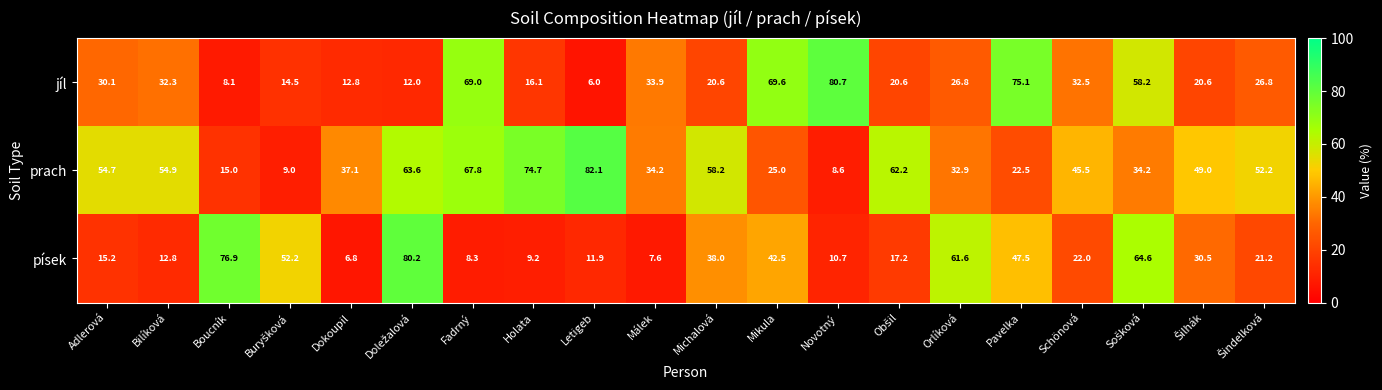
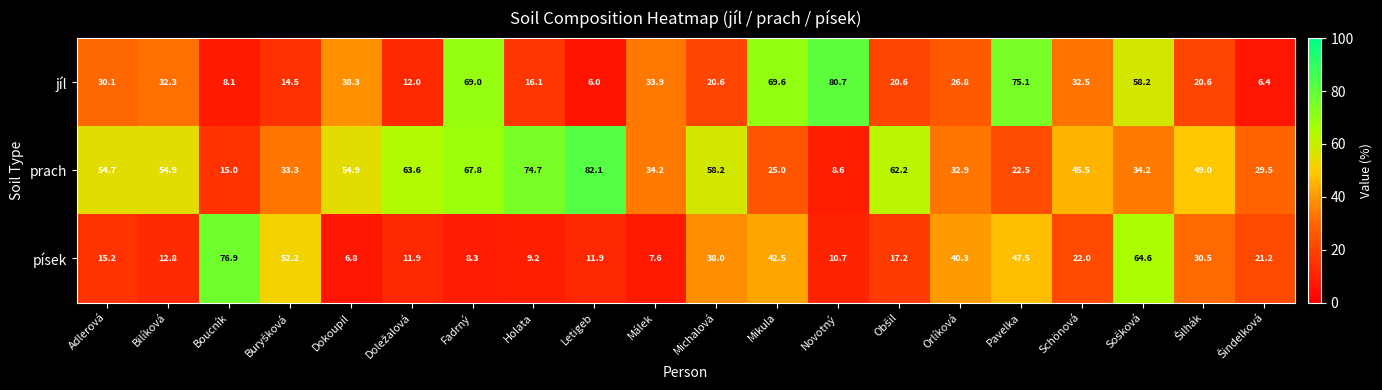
  {
    "jíl": {
      "Adlerová": 30.1,
      "Bilíková": 32.3,
      "Boucník": 8.1,
      "Buryšková": 14.5,
-     "Dokoupil": 12.8,
+     "Dokoupil": 38.3,
      "Doležalová": 12.0,
      "Fadrný": 69.0,
      "Holata": 16.1,
      "Letigeb": 6.0,
      "Málek": 33.9,
      "Michalová": 20.6,
      "Mikula": 69.6,
      "Novotný": 80.7,
      "Obšil": 20.6,
      "Orlíková": 26.8,
      "Pavelka": 75.1,
      "Schönová": 32.5,
      "Sošková": 58.2,
      "Šilhák": 20.6,
-     "Šindelková": 26.8
+     "Šindelková": 6.4
    },
    "prach": {
      "Adlerová": 54.7,
      "Bilíková": 54.9,
      "Boucník": 15.0,
-     "Buryšková": 9.0,
-     "Dokoupil": 37.1,
+     "Buryšková": 33.3,
+     "Dokoupil": 54.9,
      "Doležalová": 63.6,
      "Fadrný": 67.8,
      "Holata": 74.7,
      "Letigeb": 82.1,
      "Málek": 34.2,
      "Michalová": 58.2,
      "Mikula": 25.0,
      "Novotný": 8.6,
      "Obšil": 62.2,
      "Orlíková": 32.9,
      "Pavelka": 22.5,
      "Schönová": 45.5,
      "Sošková": 34.2,
      "Šilhák": 49.0,
-     "Šindelková": 52.2
+     "Šindelková": 29.5
    },
    "písek": {
      "Adlerová": 15.2,
      "Bilíková": 12.8,
      "Boucník": 76.9,
      "Buryšková": 52.2,
      "Dokoupil": 6.8,
-     "Doležalová": 80.2,
+     "Doležalová": 11.9,
      "Fadrný": 8.3,
      "Holata": 9.2,
      "Letigeb": 11.9,
      "Málek": 7.6,
      "Michalová": 38.0,
      "Mikula": 42.5,
      "Novotný": 10.7,
      "Obšil": 17.2,
-     "Orlíková": 61.6,
+     "Orlíková": 40.3,
      "Pavelka": 47.5,
      "Schönová": 22.0,
      "Sošková": 64.6,
      "Šilhák": 30.5,
      "Šindelková": 21.2
    }
  }
